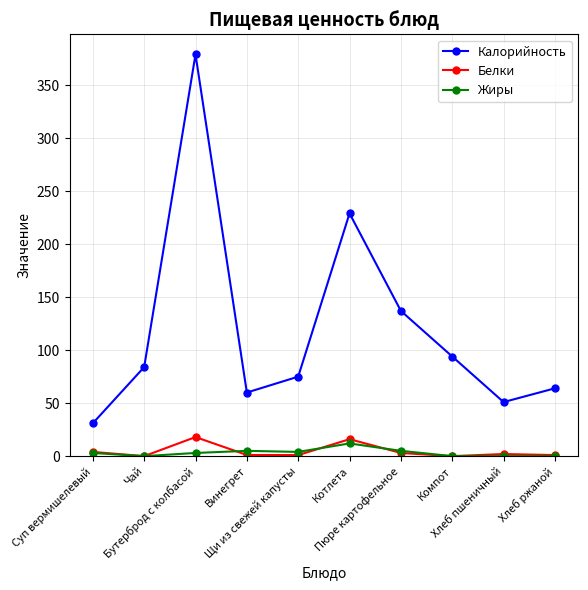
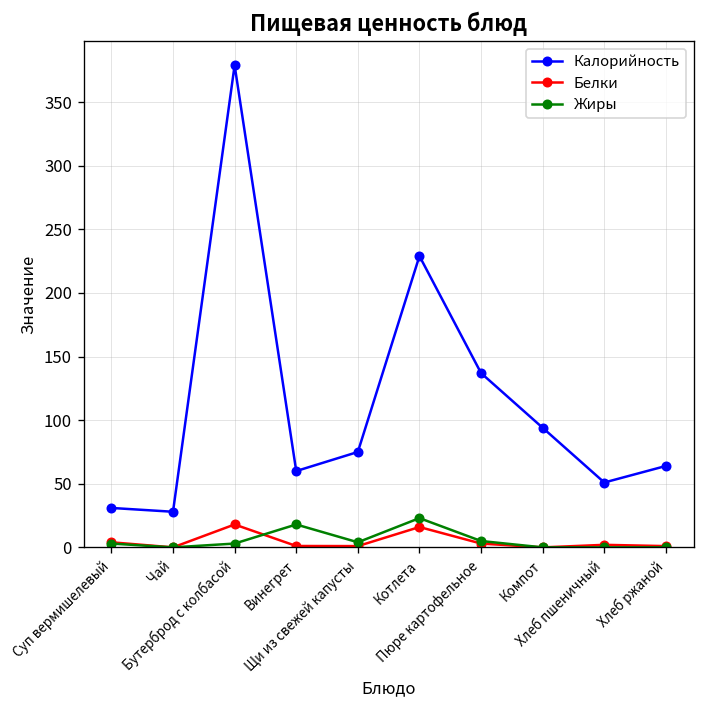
  {
    "Калорийность": {
      "Суп вермишелевый": 31,
-     "Чай": 84,
+     "Чай": 28,
      "Бутерброд с колбасой": 379,
      "Винегрет": 60,
      "Щи из свежей капусты": 75,
      "Котлета": 229,
      "Пюре картофельное": 137,
      "Компот": 94,
      "Хлеб пшеничный": 51,
      "Хлеб ржаной": 64
    },
    "Белки": {
      "Бутерброд с колбасой": 18,
      "Винегрет": 1,
      "Щи из свежей капусты": 1,
      "Котлета": 16
    },
    "Жиры": {
      "Бутерброд с колбасой": 3,
-     "Винегрет": 5,
+     "Винегрет": 18,
      "Щи из свежей капусты": 4,
-     "Котлета": 12
+     "Котлета": 23
    }
  }
